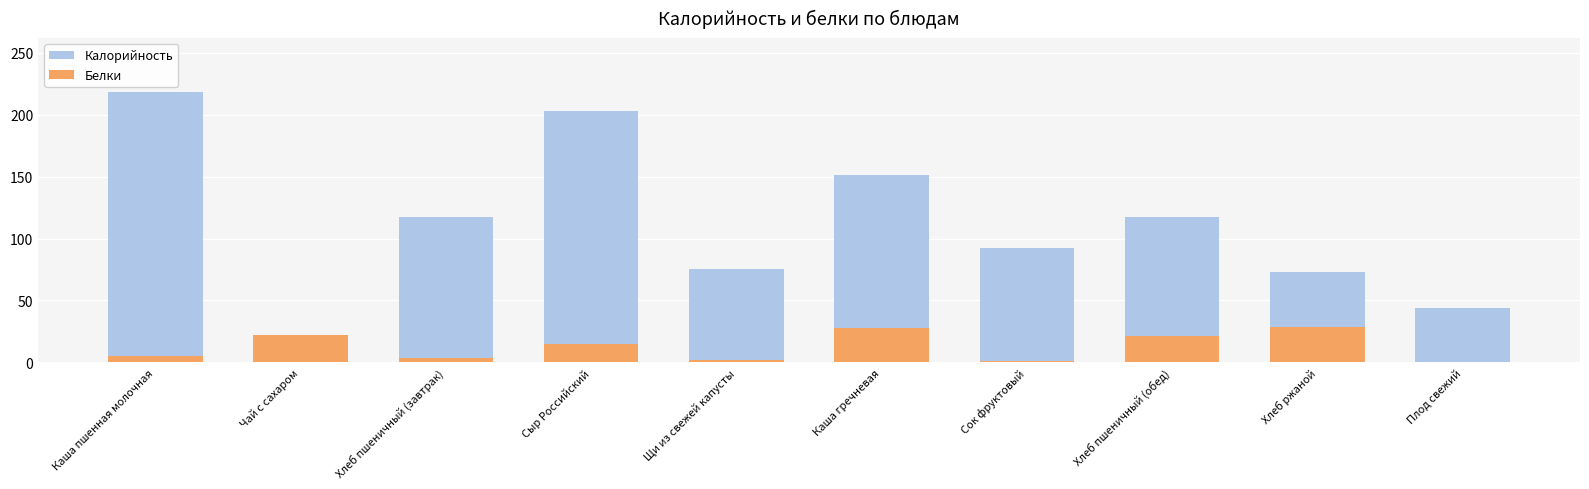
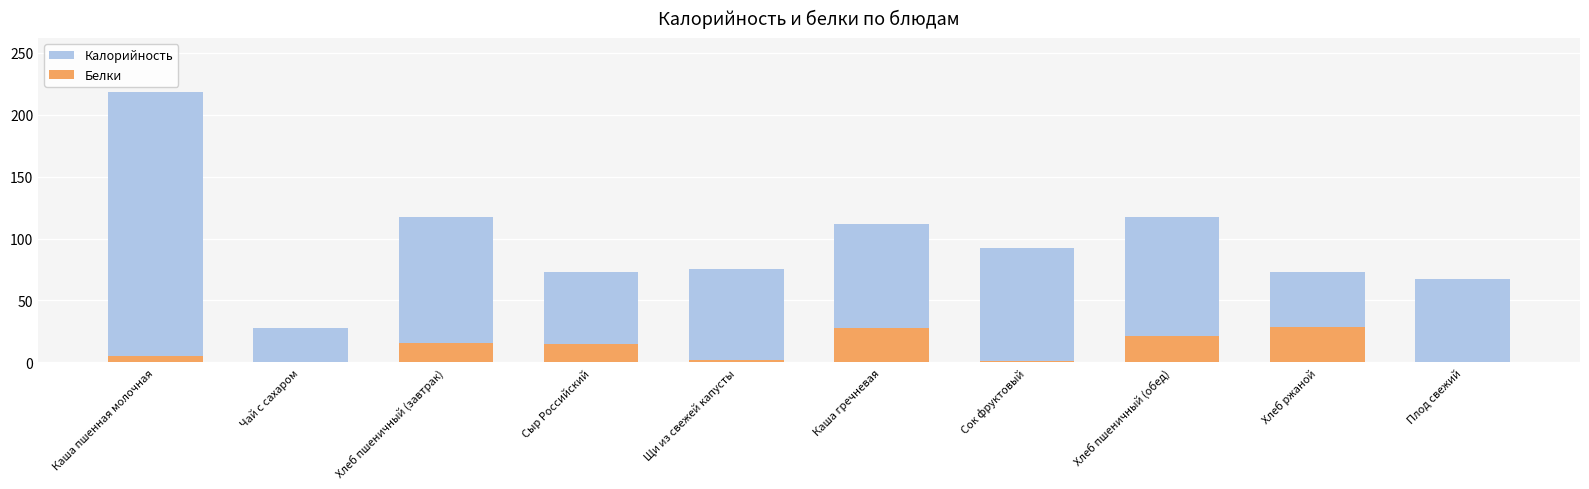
  {
    "Калорийность": {
      "Каша пшенная молочная": 218,
-     "Чай с сахаром": 19,
+     "Чай с сахаром": 28,
      "Хлеб пшеничный (завтрак)": 117,
-     "Сыр Российский": 203,
+     "Сыр Российский": 73,
      "Щи из свежей капусты": 76,
-     "Каша гречневая": 152,
+     "Каша гречневая": 112,
      "Сок фруктовый": 92,
      "Хлеб пшеничный (обед)": 117,
      "Хлеб ржаной": 73,
-     "Плод свежий": 44
+     "Плод свежий": 67
    },
    "Белки": {
-     "Чай с сахаром": 23,
-     "Хлеб пшеничный (завтрак)": 3
+     "Чай с сахаром": 0,
+     "Хлеб пшеничный (завтрак)": 16
    }
  }
